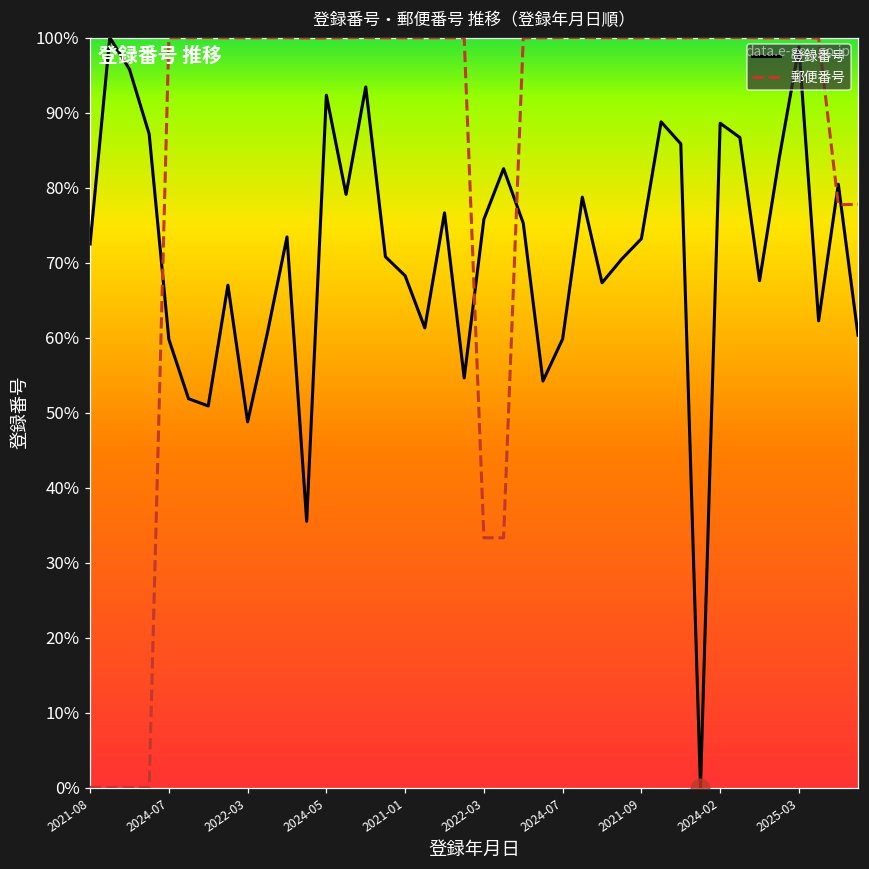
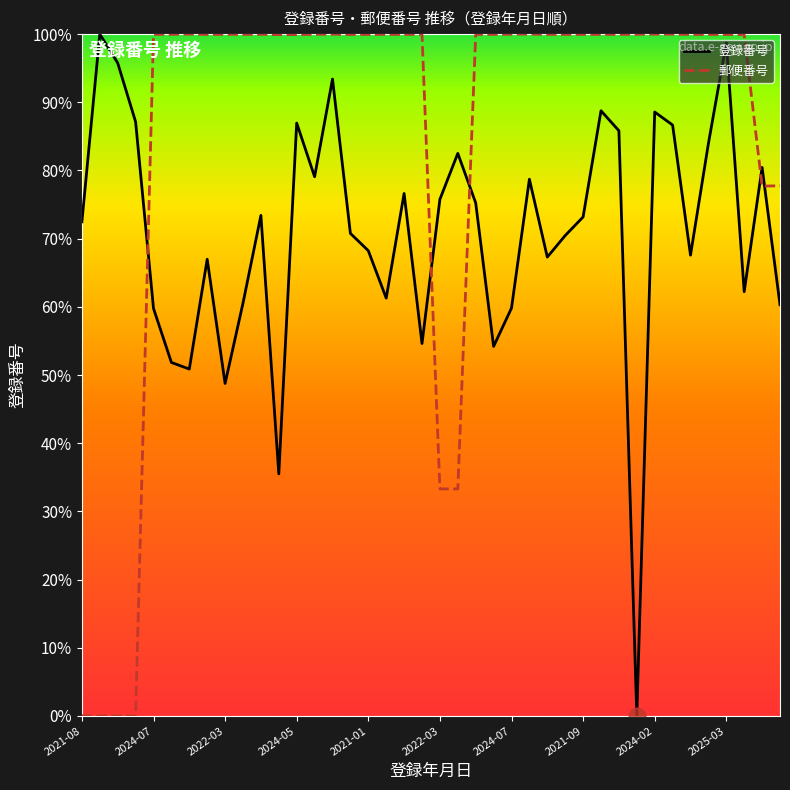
  {
    "登録番号": {
      "2021-08": "72%",
-     "2024-05": "92%",
+     "2024-05": "87%",
      "2021-01": "68%",
      "2024-02": "89%"
    }
  }
